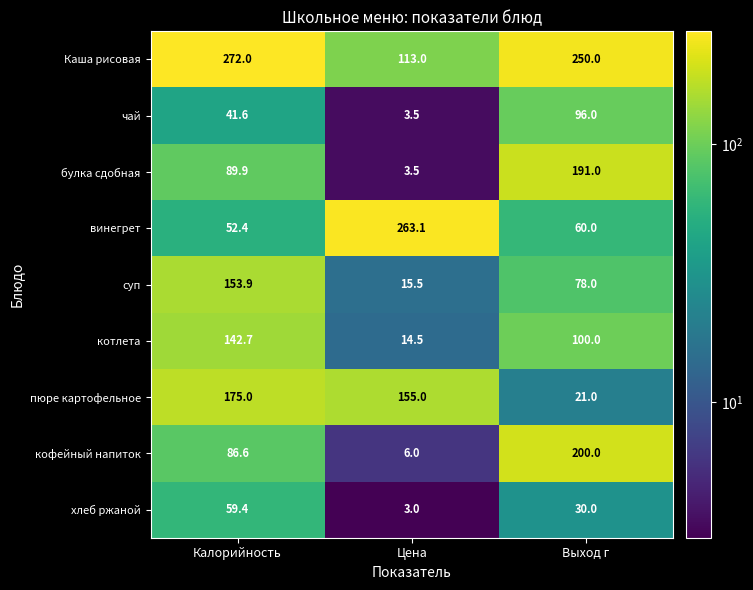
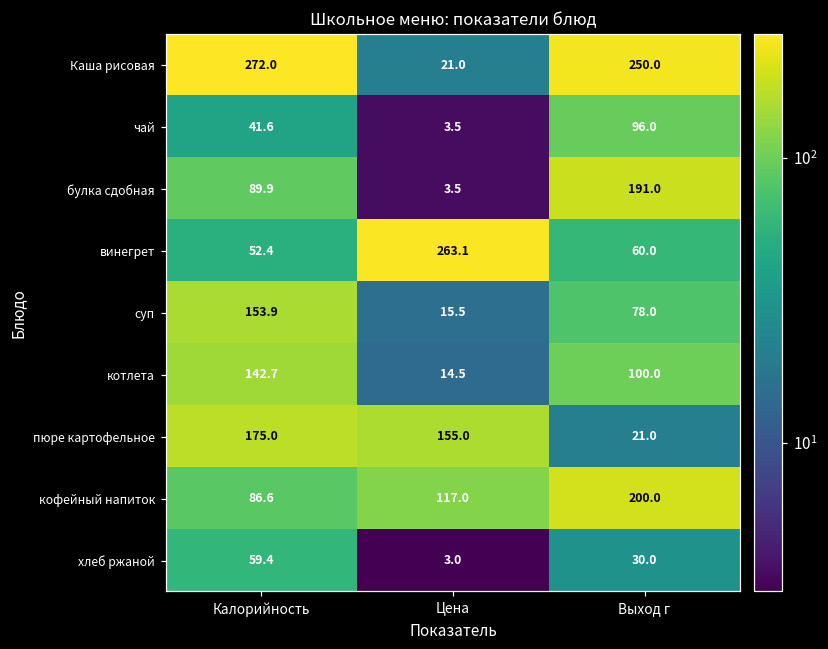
  {
    "Каша рисовая": {
      "Калорийность": 272.0,
-     "Цена": 113.0,
+     "Цена": 21.0,
      "Выход г": 250.0
    },
    "чай": {
      "Калорийность": 41.6,
      "Цена": 3.5,
      "Выход г": 96.0
    },
    "булка сдобная": {
      "Калорийность": 89.9,
      "Цена": 3.5,
      "Выход г": 191.0
    },
    "винегрет": {
      "Калорийность": 52.4,
      "Цена": 263.1,
      "Выход г": 60.0
    },
    "суп": {
      "Калорийность": 153.9,
      "Цена": 15.5,
      "Выход г": 78.0
    },
    "котлета": {
      "Калорийность": 142.7,
      "Цена": 14.5,
      "Выход г": 100.0
    },
    "пюре картофельное": {
      "Калорийность": 175.0,
      "Цена": 155.0,
      "Выход г": 21.0
    },
    "кофейный напиток": {
      "Калорийность": 86.6,
-     "Цена": 6.0,
+     "Цена": 117.0,
      "Выход г": 200.0
    },
    "хлеб ржаной": {
      "Калорийность": 59.4,
      "Цена": 3.0,
      "Выход г": 30.0
    }
  }
